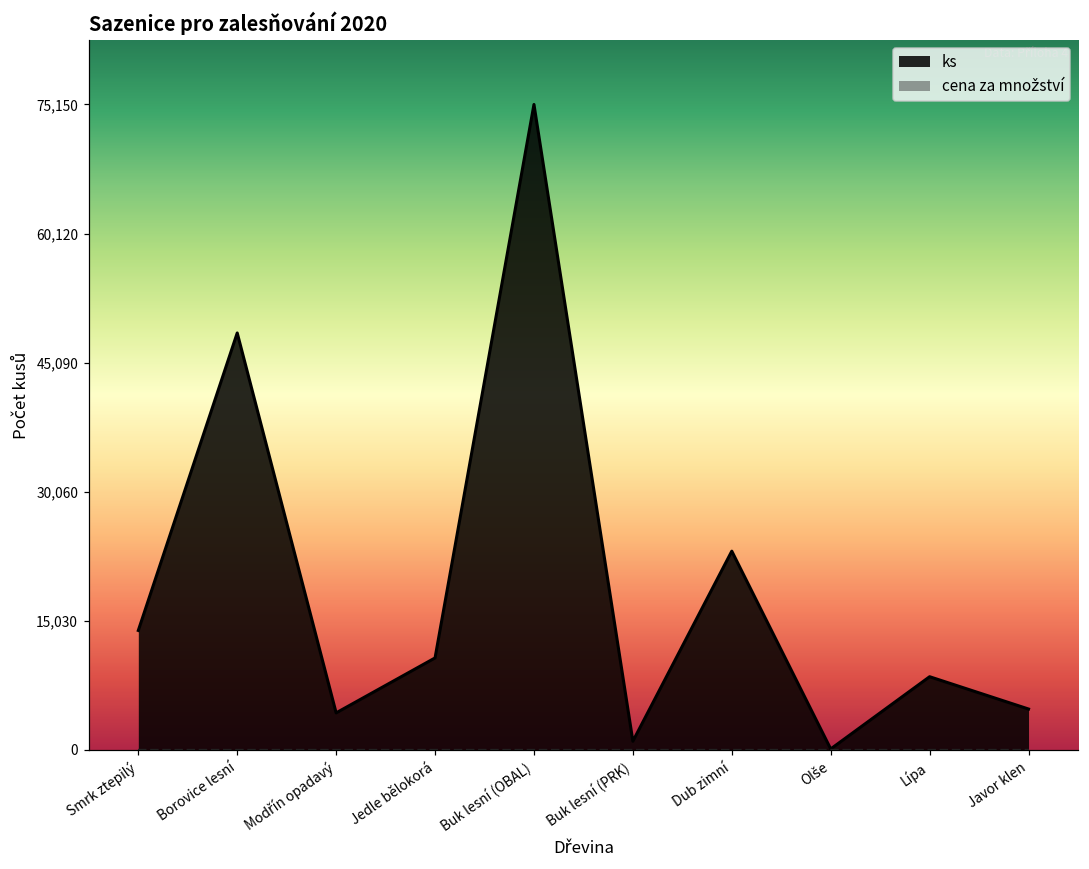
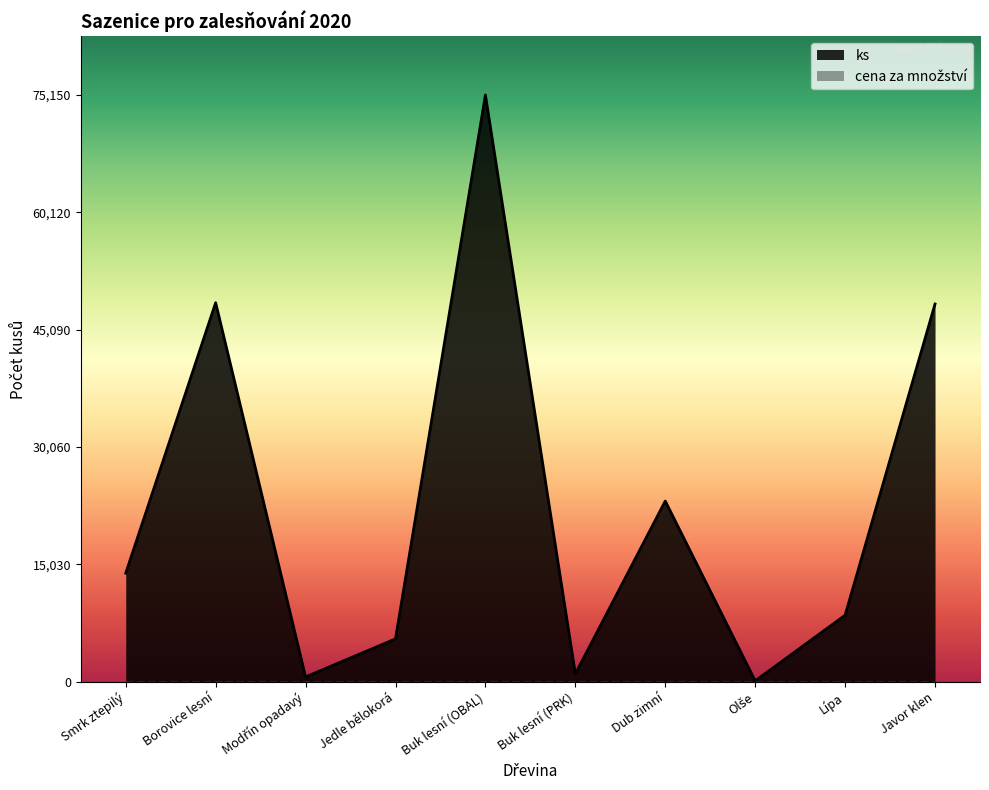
  {
    "ks": {
      "Smrk ztepilý": "14,000",
      "Borovice lesní": "49,000",
-     "Modřín opadavý": "4,000",
-     "Jedle bělokorá": "11,000",
+     "Modřín opadavý": "1,000",
+     "Jedle bělokorá": "5,000",
      "Buk lesní (OBAL)": "75,000",
      "Buk lesní (PRK)": "1,000",
      "Dub zimní": "23,000",
      "Lípa": "9,000",
-     "Javor klen": "5,000"
+     "Javor klen": "48,000"
    },
    "cena za množství": {
      "Smrk ztepilý": "0",
      "Borovice lesní": "0",
      "Modřín opadavý": "0",
      "Jedle bělokorá": "0",
      "Buk lesní (OBAL)": "0",
      "Buk lesní (PRK)": "0",
      "Dub zimní": "0",
      "Lípa": "0",
      "Javor klen": "0"
    }
  }
